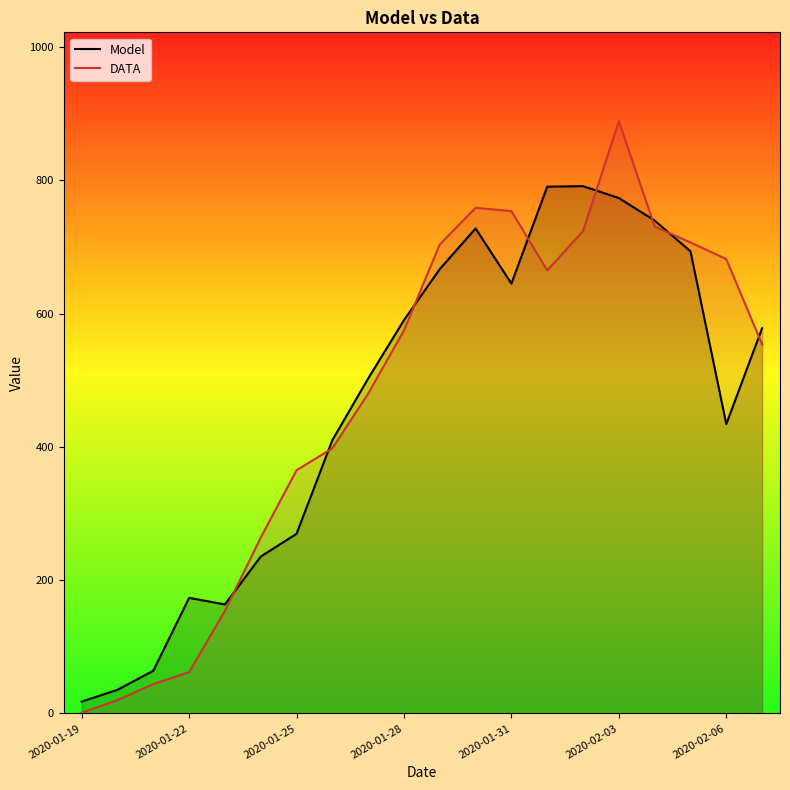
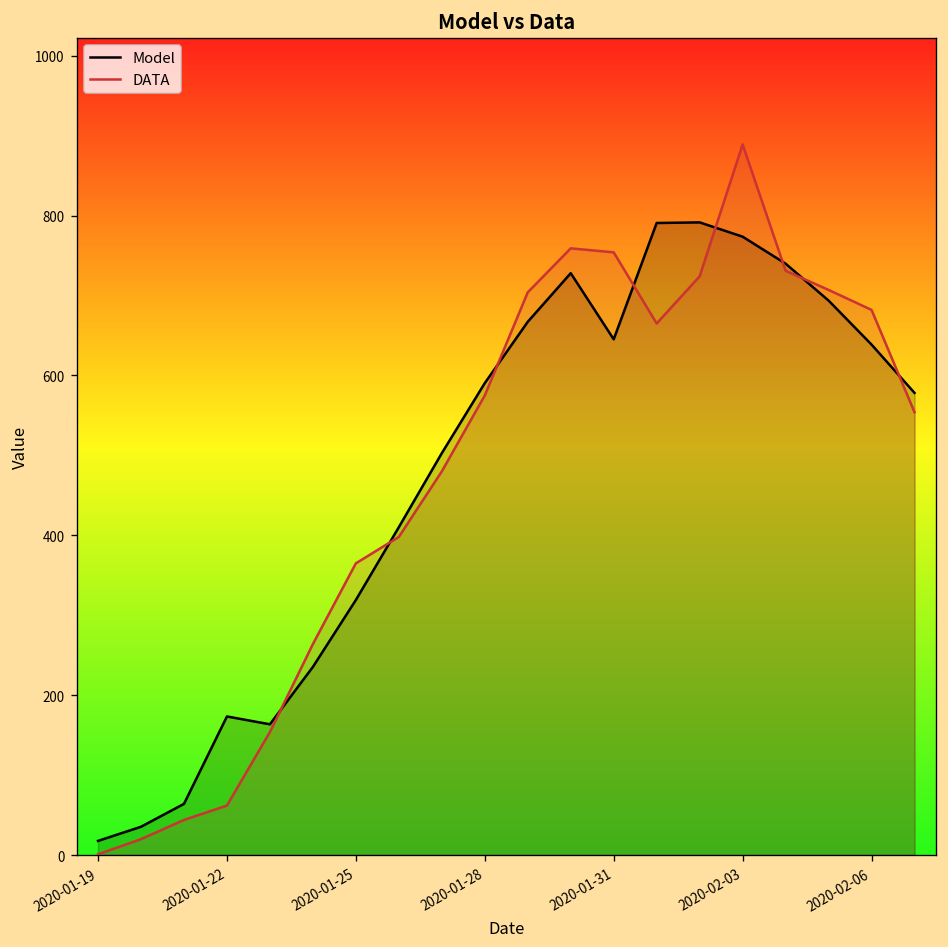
  {
    "Model": {
      "2020-01-19": 20,
      "2020-01-22": 170,
-     "2020-01-25": 270,
+     "2020-01-25": 320,
      "2020-01-28": 590,
      "2020-01-31": 650,
      "2020-02-03": 770,
-     "2020-02-06": 430
+     "2020-02-06": 640
    },
    "DATA": {
      "2020-01-19": 0,
      "2020-01-22": 60,
      "2020-01-25": 370,
      "2020-01-28": 580,
      "2020-01-31": 750,
      "2020-02-03": 890,
      "2020-02-06": 680
    }
  }
